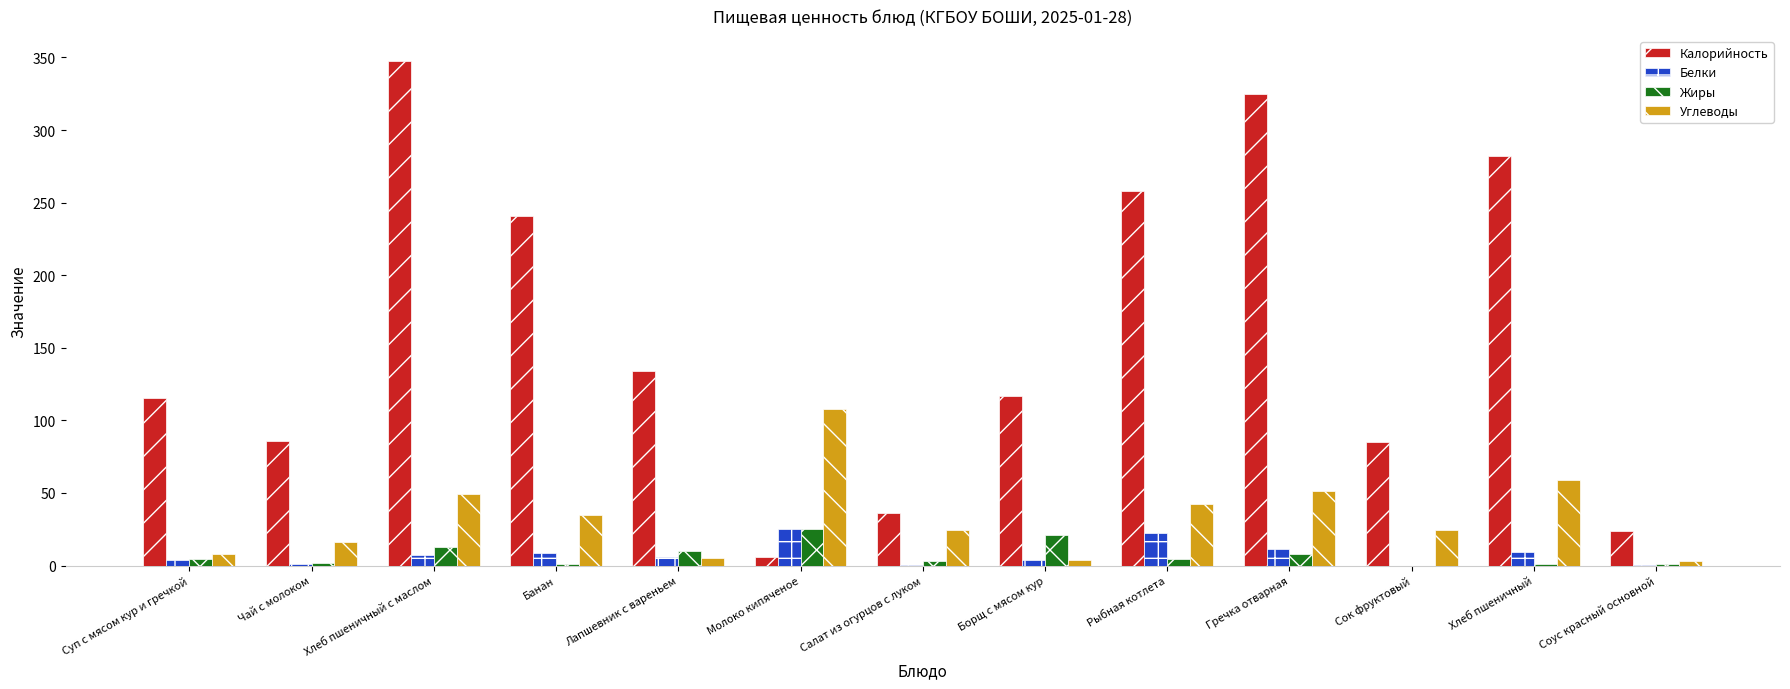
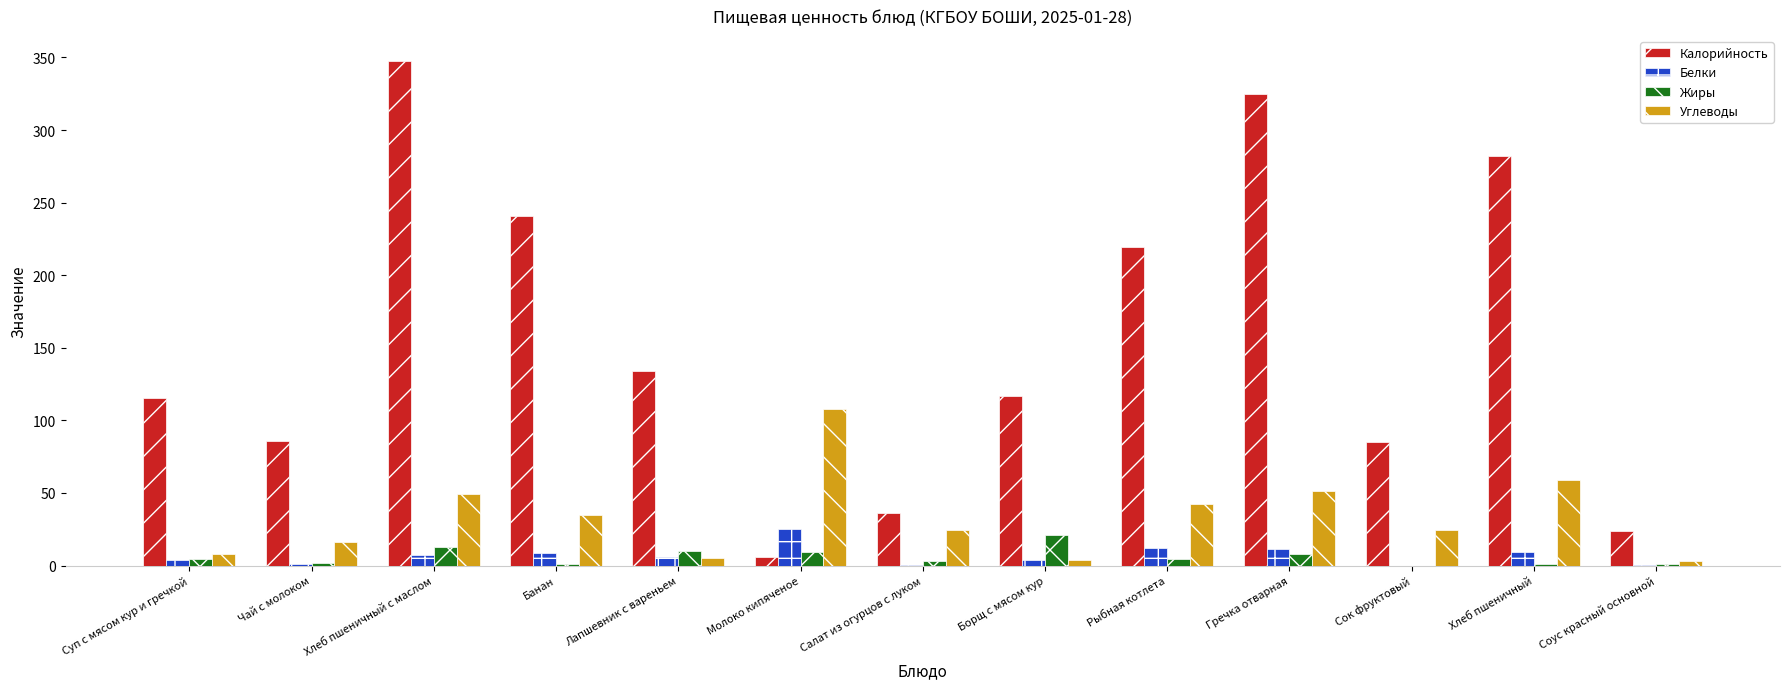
  {
    "Калорийность": {
      "Суп с мясом кур и гречкой": 115,
      "Чай с молоком": 86,
      "Хлеб пшеничный с маслом": 348,
      "Банан": 241,
      "Лапшевник с вареньем": 134,
      "Молоко кипяченое": 6,
      "Салат из огурцов с луком": 36,
      "Борщ с мясом кур": 117,
-     "Рыбная котлета": 258,
+     "Рыбная котлета": 219,
      "Гречка отварная": 325,
      "Сок фруктовый": 85,
      "Хлеб пшеничный": 282,
      "Соус красный основной": 24
    },
    "Белки": {
      "Суп с мясом кур и гречкой": 4,
      "Хлеб пшеничный с маслом": 8,
      "Банан": 9,
      "Лапшевник с вареньем": 6,
      "Молоко кипяченое": 25,
      "Борщ с мясом кур": 4,
-     "Рыбная котлета": 23,
+     "Рыбная котлета": 12,
      "Гречка отварная": 12,
      "Хлеб пшеничный": 9
    },
    "Жиры": {
      "Суп с мясом кур и гречкой": 5,
      "Хлеб пшеничный с маслом": 13,
      "Лапшевник с вареньем": 10,
-     "Молоко кипяченое": 26,
+     "Молоко кипяченое": 10,
      "Салат из огурцов с луком": 3,
      "Борщ с мясом кур": 21,
      "Рыбная котлета": 5,
      "Гречка отварная": 8,
      "Сок фруктовый": 0
    },
    "Углеводы": {
      "Суп с мясом кур и гречкой": 8,
      "Чай с молоком": 16,
      "Хлеб пшеничный с маслом": 49,
      "Банан": 35,
      "Лапшевник с вареньем": 5,
      "Молоко кипяченое": 108,
      "Салат из огурцов с луком": 24,
      "Борщ с мясом кур": 4,
      "Рыбная котлета": 42,
      "Гречка отварная": 52,
      "Сок фруктовый": 25,
      "Хлеб пшеничный": 59,
      "Соус красный основной": 3
    }
  }
